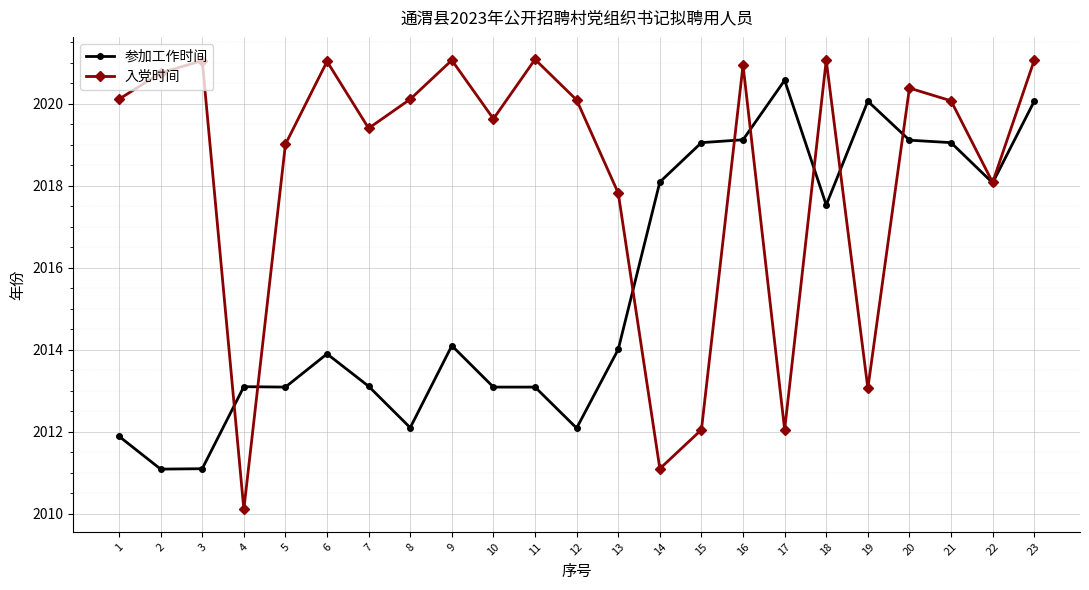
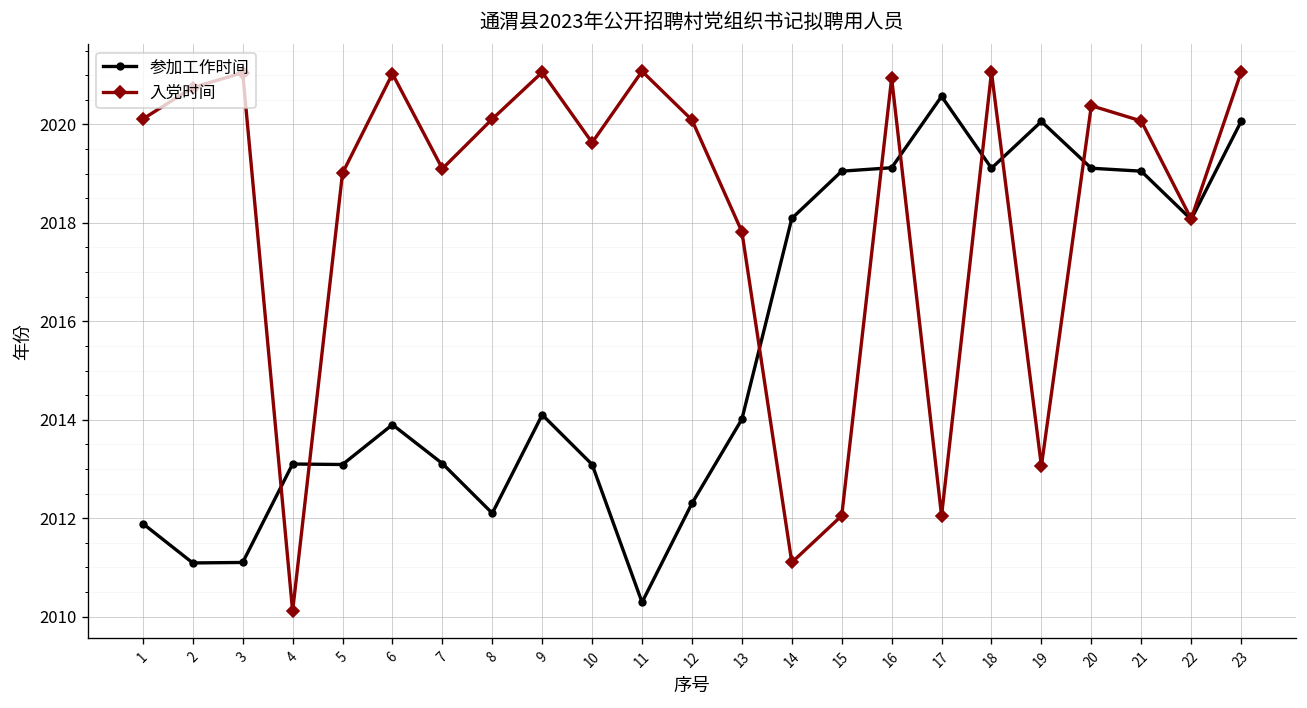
  {
    "参加工作时间": {
      "1": 2011.9,
      "2": 2011.1,
      "3": 2011.1,
      "4": 2013.1,
      "5": 2013.1,
      "6": 2013.9,
      "7": 2013.1,
      "8": 2012.1,
      "9": 2014.1,
      "10": 2013.1,
-     "11": 2013.1,
-     "12": 2012.1,
+     "11": 2010.3,
+     "12": 2012.3,
      "13": 2014.0,
      "14": 2018.1,
      "15": 2019.1,
      "16": 2019.1,
      "17": 2020.6,
-     "18": 2017.5,
+     "18": 2019.1,
      "19": 2020.1,
      "20": 2019.1,
      "21": 2019.1,
      "23": 2020.1
    },
    "入党时间": {
      "1": 2020.1,
      "4": 2010.1,
      "5": 2019.0,
      "6": 2021.0,
-     "7": 2019.4,
+     "7": 2019.1,
      "8": 2020.1,
      "9": 2021.1,
      "10": 2019.6,
      "11": 2021.1,
      "12": 2020.1,
      "13": 2017.8,
      "14": 2011.1,
      "15": 2012.1,
      "16": 2020.9,
      "17": 2012.1,
      "18": 2021.1,
      "19": 2013.1,
      "20": 2020.4,
      "21": 2020.1,
      "23": 2021.1
    }
  }
